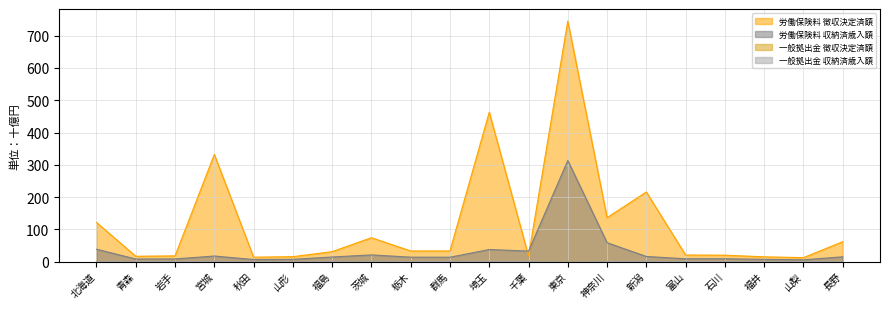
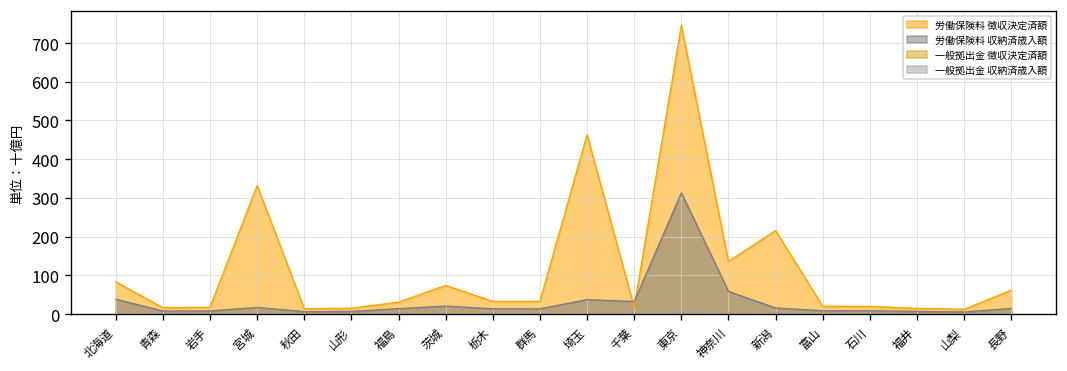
  {
    "労働保険料 徴収決定済額": {
-     "北海道": 120,
+     "北海道": 80,
      "青森": 20,
      "岩手": 20,
      "宮城": 330,
      "山形": 20,
      "福島": 30,
      "茨城": 70,
      "栃木": 30,
      "群馬": 30,
      "埼玉": 460,
      "千葉": 20,
      "東京": 750,
      "神奈川": 140,
      "新潟": 220,
      "富山": 20,
      "石川": 20,
      "福井": 10,
      "長野": 60
    }
  }
